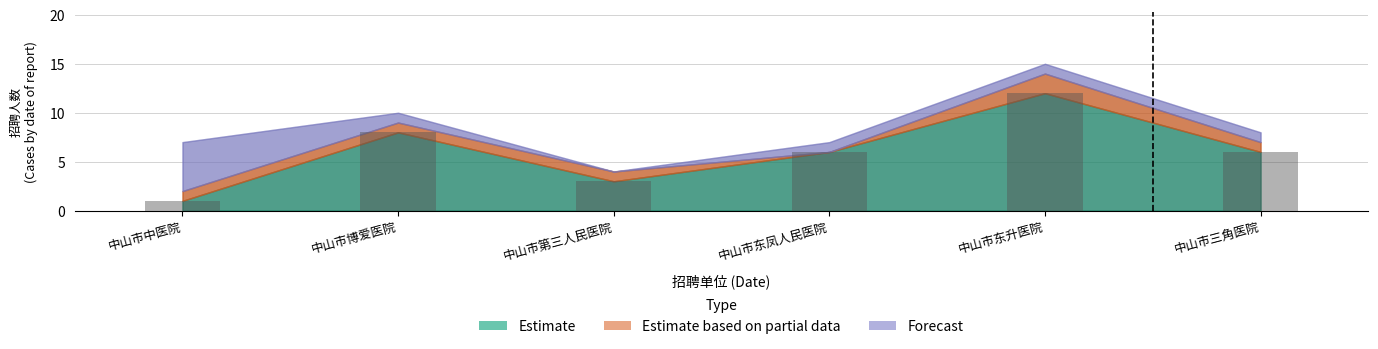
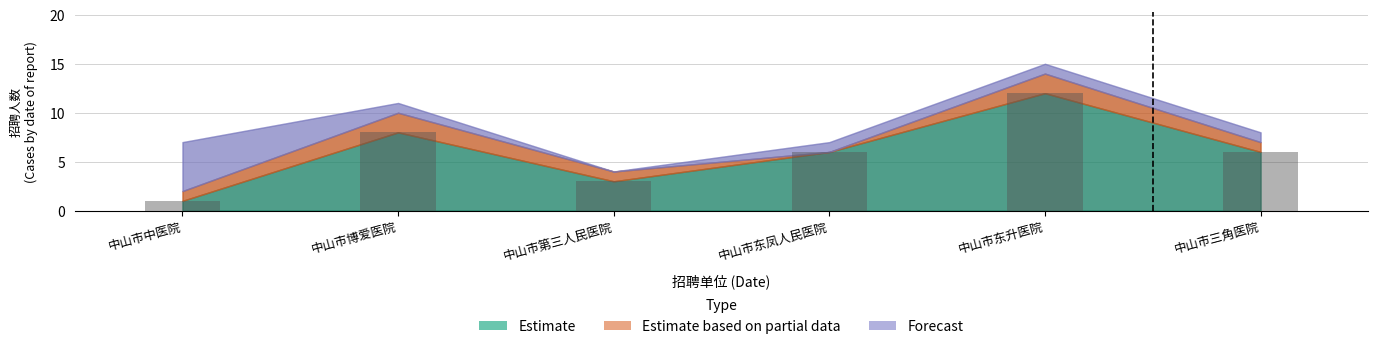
  {
    "Estimate": {
      "中山市中医院": 1,
      "中山市博爱医院": 8,
      "中山市第三人民医院": 3,
      "中山市东升医院": 12,
      "中山市三角医院": 6
    },
    "Estimate based on partial data": {
      "中山市中医院": 1,
-     "中山市博爱医院": 1,
+     "中山市博爱医院": 2,
      "中山市东升医院": 2,
      "中山市三角医院": 1
    },
    "Forecast": {
      "中山市中医院": 5,
      "中山市博爱医院": 1,
      "中山市东凤人民医院": 1,
      "中山市东升医院": 1,
      "中山市三角医院": 1
    }
  }
